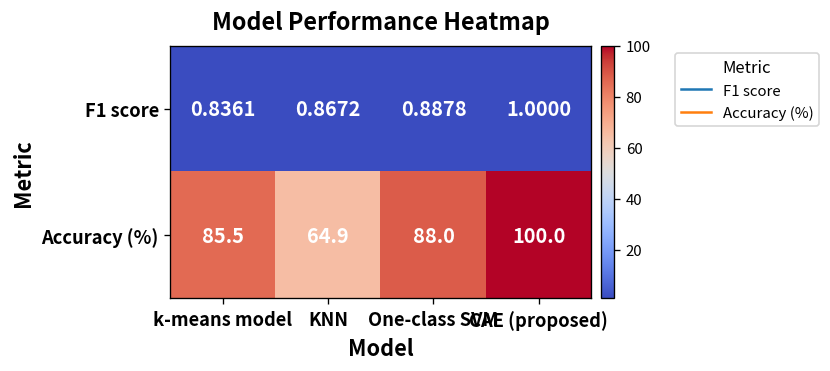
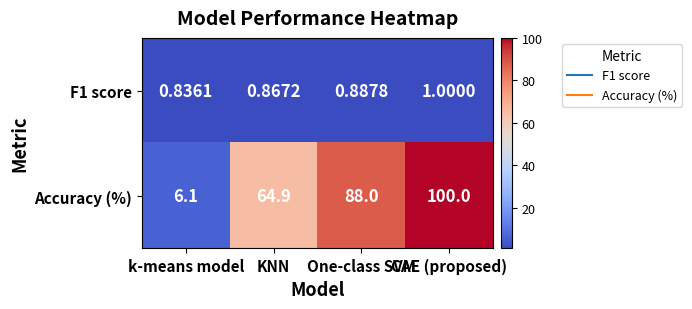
  {
    "F1 score": {
      "k-means model": 0.8361,
      "KNN": 0.8672
    },
    "Accuracy (%)": {
-     "k-means model": 85.5,
+     "k-means model": 6.1,
      "KNN": 64.9
    }
  }
